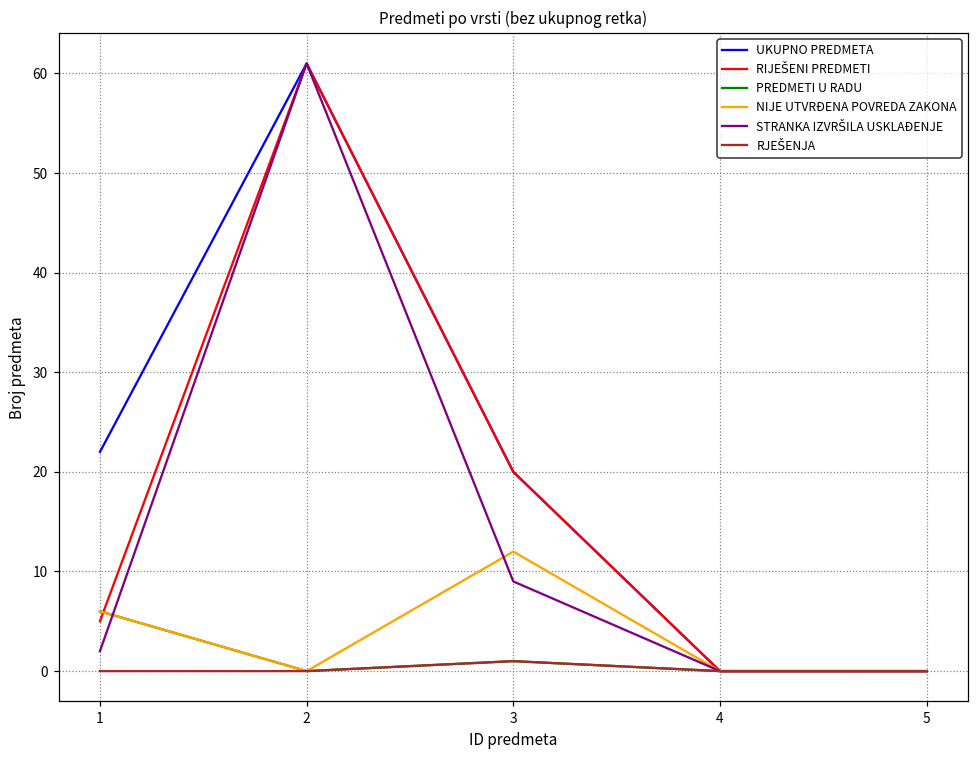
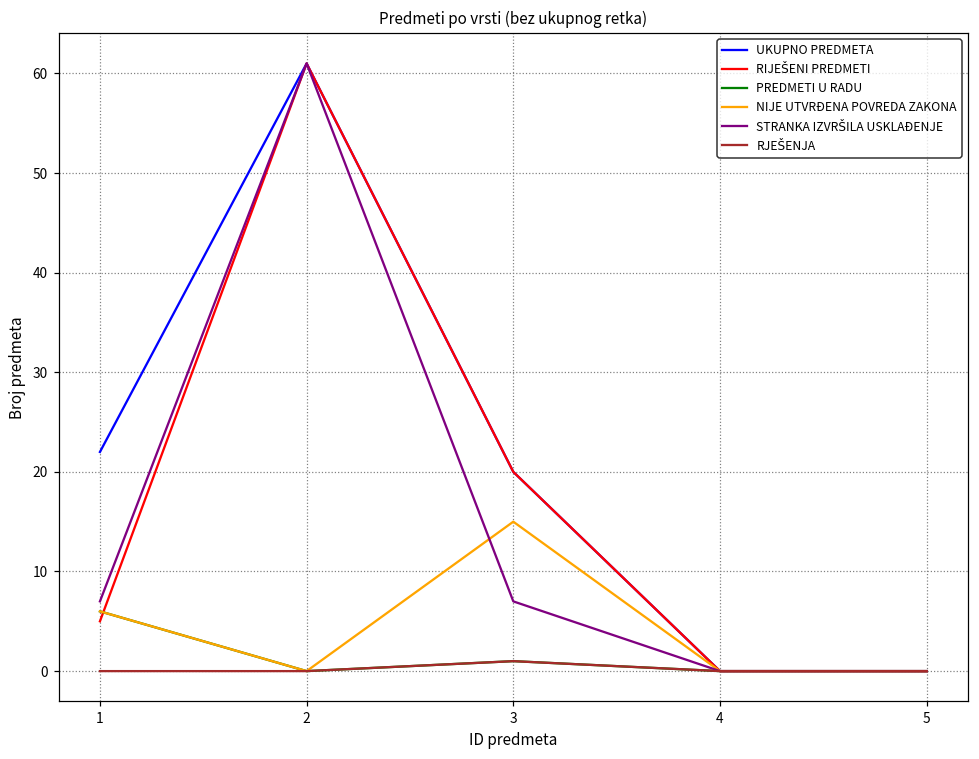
  {
    "UKUPNO PREDMETA": {
      "1": 22
    },
    "RIJEŠENI PREDMETI": {
      "1": 5
    },
    "NIJE UTVRĐENA POVREDA ZAKONA": {
-     "3": 12
+     "3": 15
    },
    "STRANKA IZVRŠILA USKLAĐENJE": {
-     "1": 2,
-     "3": 9
+     "1": 7,
+     "3": 7
    },
    "RJEŠENJA": {
      "1": 0
    }
  }
